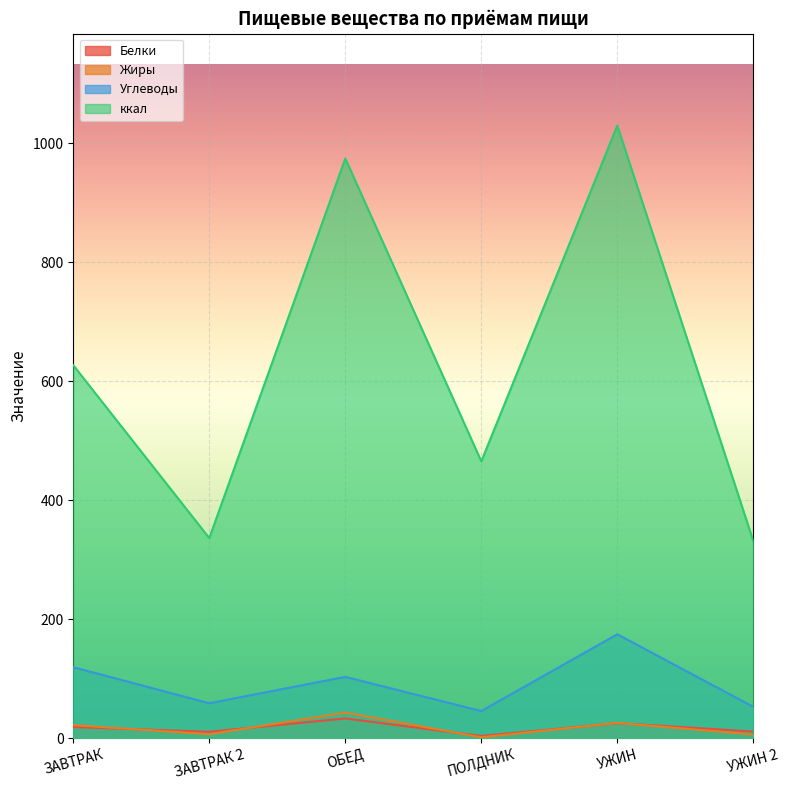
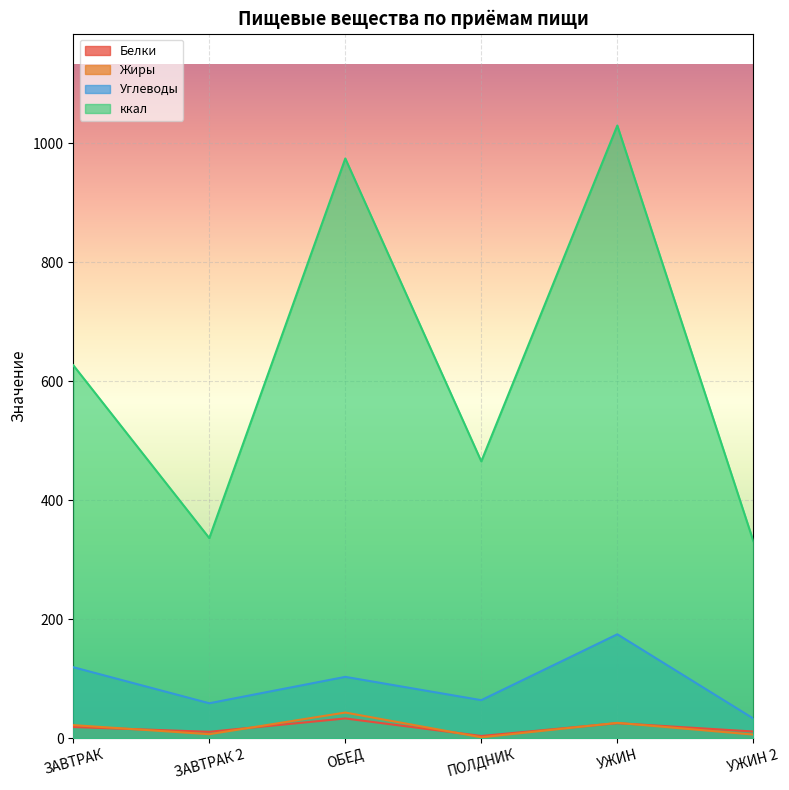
  {
    "Углеводы": {
      "ЗАВТРАК": 120,
      "ЗАВТРАК 2": 60,
      "ОБЕД": 100,
-     "ПОЛДНИК": 50,
+     "ПОЛДНИК": 60,
      "УЖИН": 170,
-     "УЖИН 2": 50
+     "УЖИН 2": 30
    },
    "ккал": {
      "ЗАВТРАК": 630,
      "ЗАВТРАК 2": 340,
      "ОБЕД": 970,
      "ПОЛДНИК": 470,
      "УЖИН": 1030,
      "УЖИН 2": 330
    }
  }
